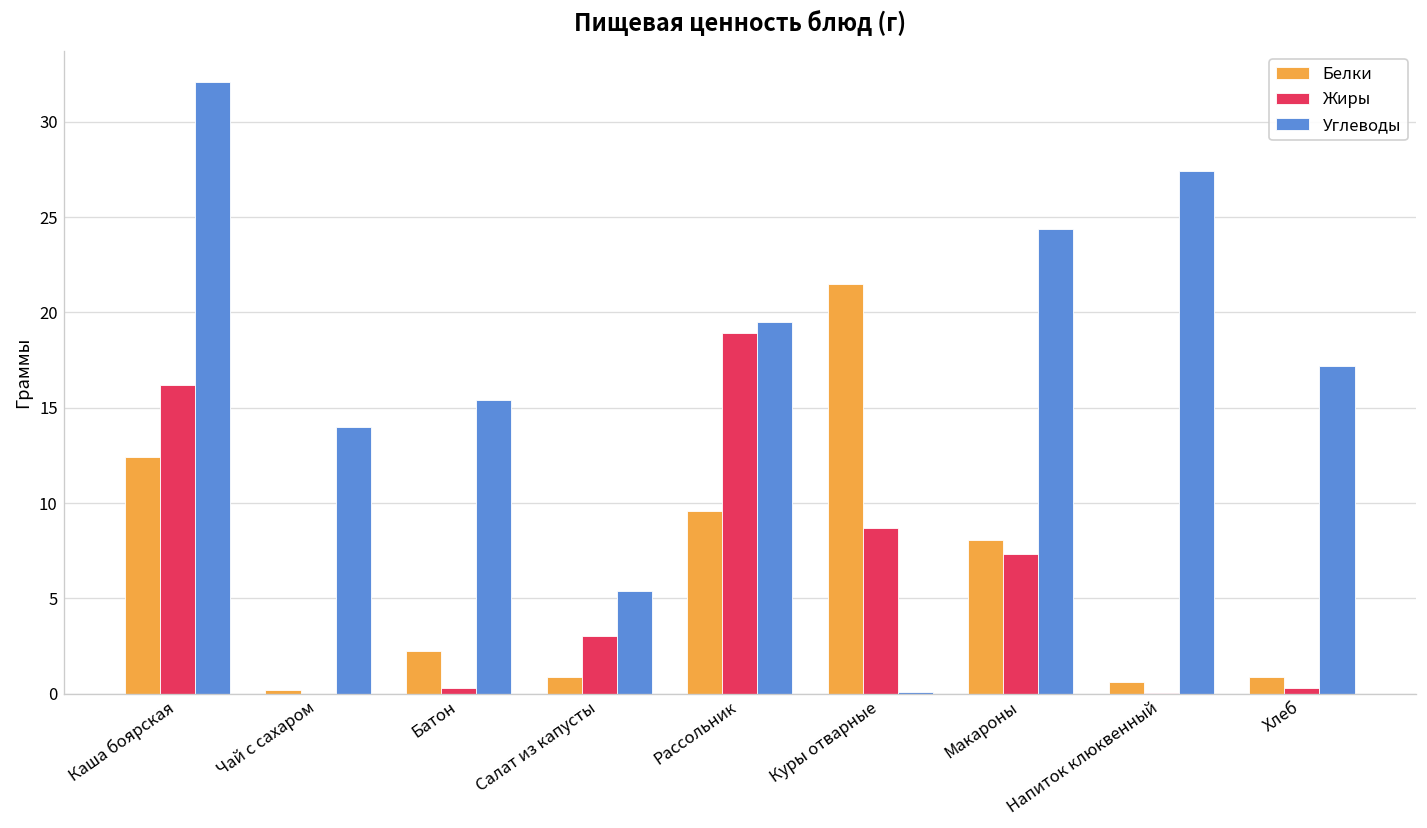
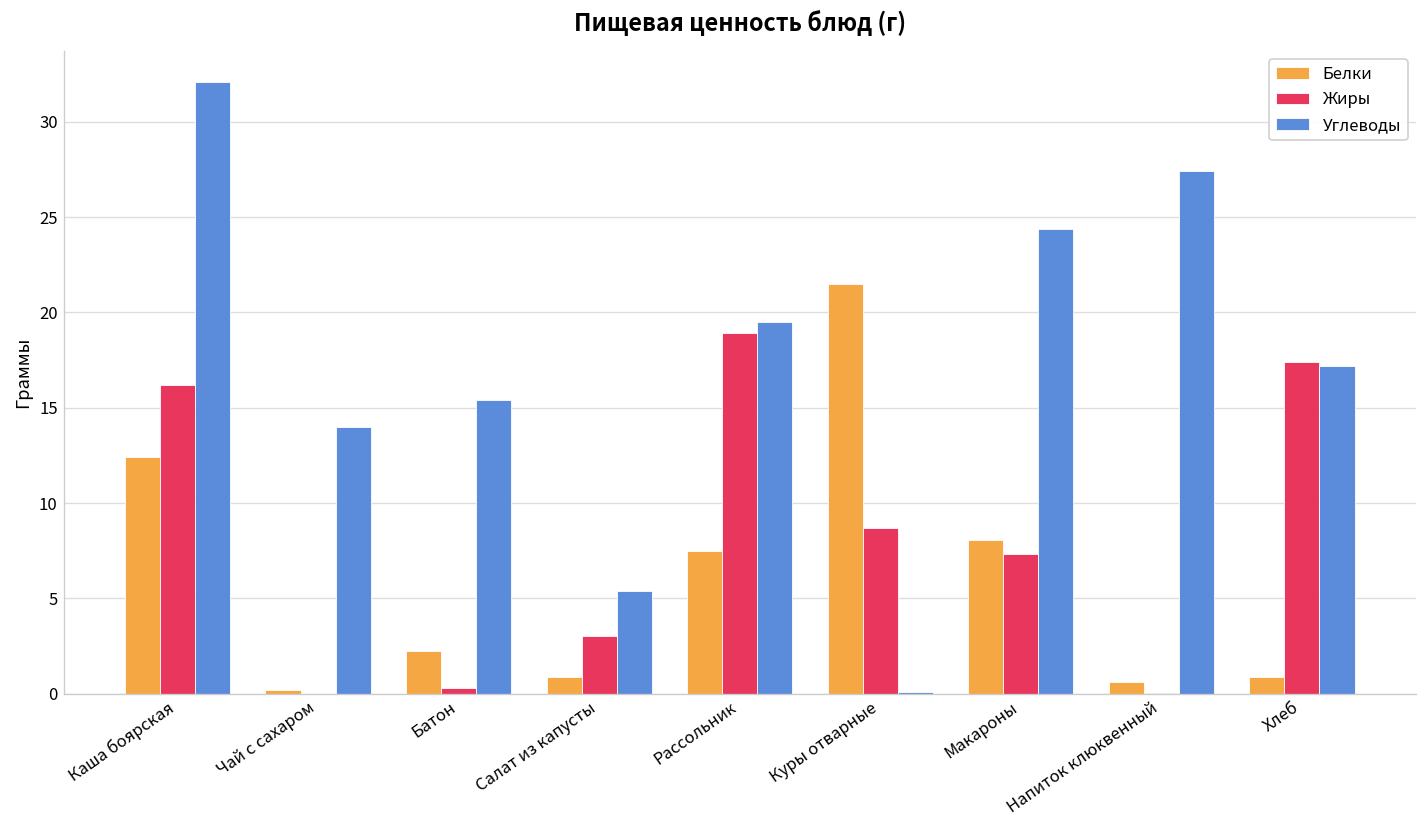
  {
    "Белки": {
      "Каша боярская": 12.4,
      "Чай с сахаром": 0.2,
      "Батон": 2.3,
      "Салат из капусты": 0.9,
-     "Рассольник": 9.6,
+     "Рассольник": 7.5,
      "Куры отварные": 21.5,
      "Макароны": 8.1,
      "Напиток клюквенный": 0.6,
      "Хлеб": 0.9
    },
    "Жиры": {
      "Каша боярская": 16.2,
      "Чай с сахаром": 0.0,
      "Батон": 0.3,
      "Салат из капусты": 3.1,
      "Рассольник": 18.9,
      "Куры отварные": 8.7,
      "Макароны": 7.3,
-     "Хлеб": 0.3
+     "Хлеб": 17.4
    },
    "Углеводы": {
      "Каша боярская": 32.1,
      "Чай с сахаром": 14.0,
      "Батон": 15.4,
      "Салат из капусты": 5.4,
      "Рассольник": 19.5,
      "Макароны": 24.4,
      "Напиток клюквенный": 27.4,
      "Хлеб": 17.2
    }
  }
